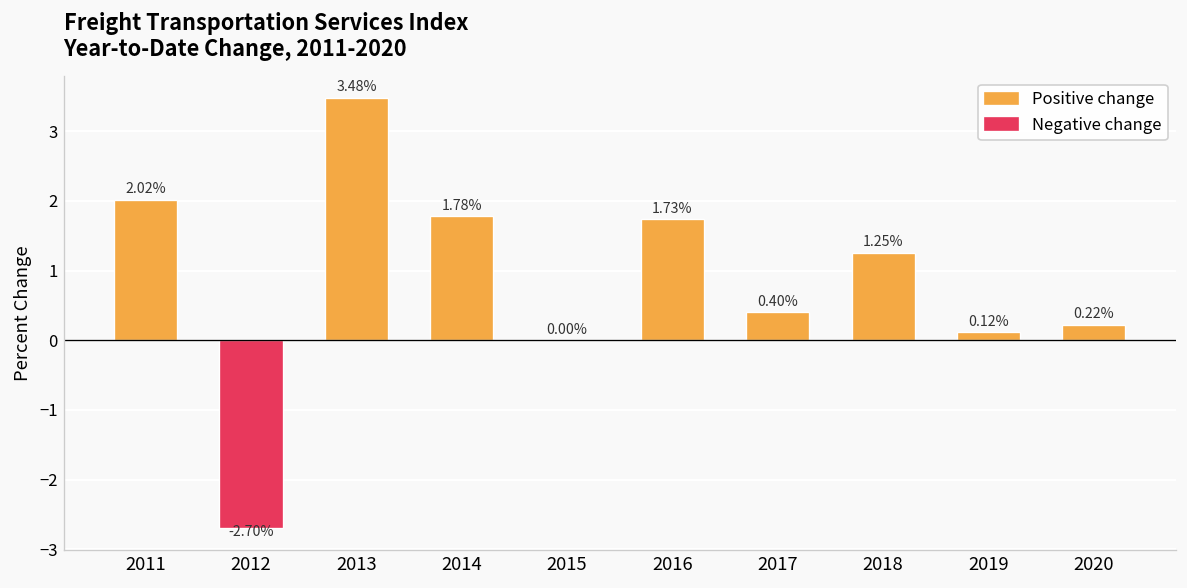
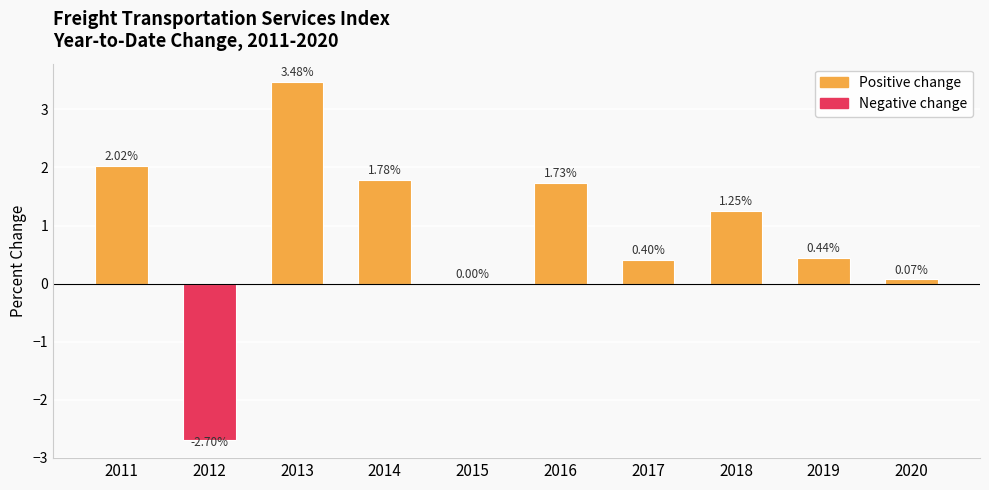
  {
    "2011": "2.02%",
    "2012": "-2.70%",
    "2013": "3.48%",
    "2014": "1.78%",
    "2015": "0.00%",
    "2016": "1.73%",
    "2017": "0.40%",
    "2018": "1.25%",
-   "2019": "0.12%",
-   "2020": "0.22%"
+   "2019": "0.44%",
+   "2020": "0.07%"
  }
